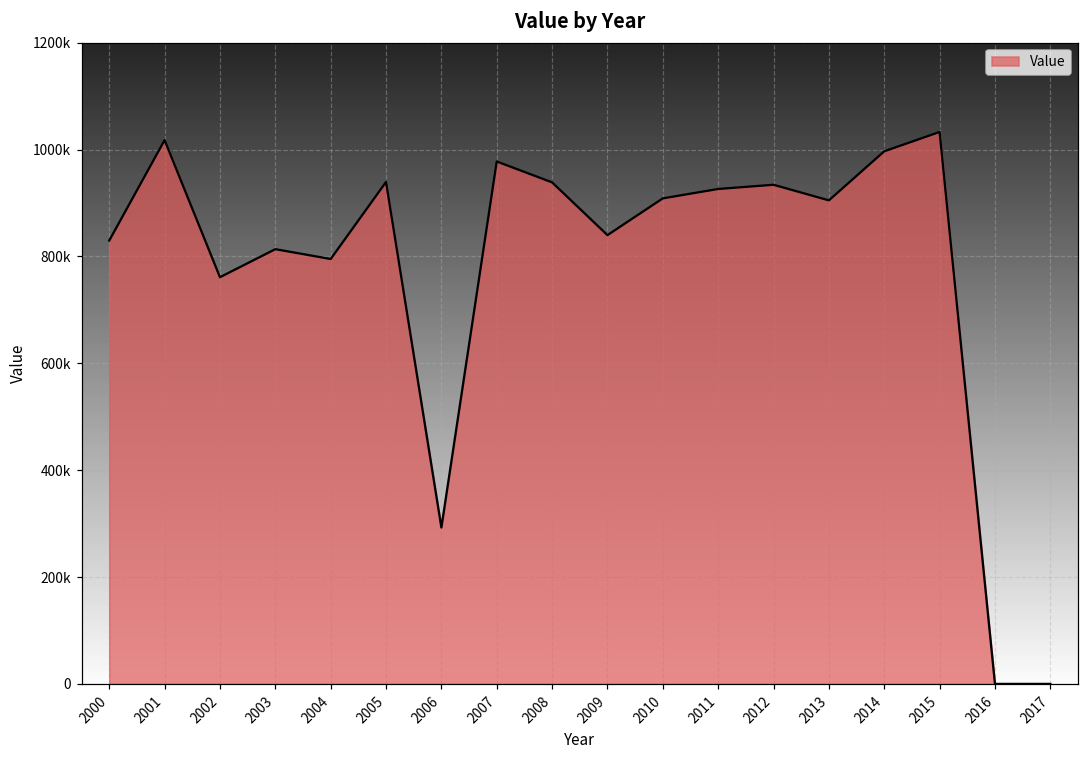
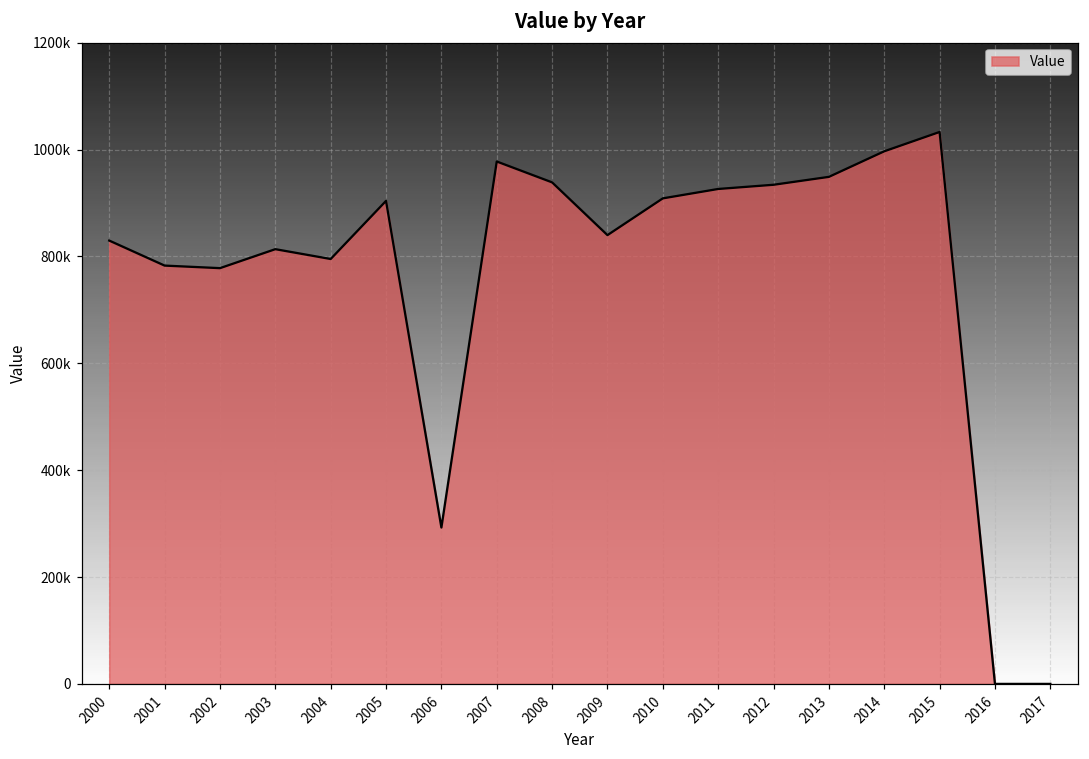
  {
    "2000": 830000,
-   "2001": 1020000,
-   "2002": 760000,
+   "2001": 780000,
+   "2002": 780000,
    "2003": 810000,
    "2004": 800000,
-   "2005": 940000,
+   "2005": 900000,
    "2006": 290000,
    "2007": 980000,
    "2008": 940000,
    "2009": 840000,
    "2010": 910000,
    "2011": 930000,
    "2012": 930000,
-   "2013": 910000,
+   "2013": 950000,
    "2014": 1000000,
    "2015": 1030000,
    "2016": 0,
    "2017": 0
  }
